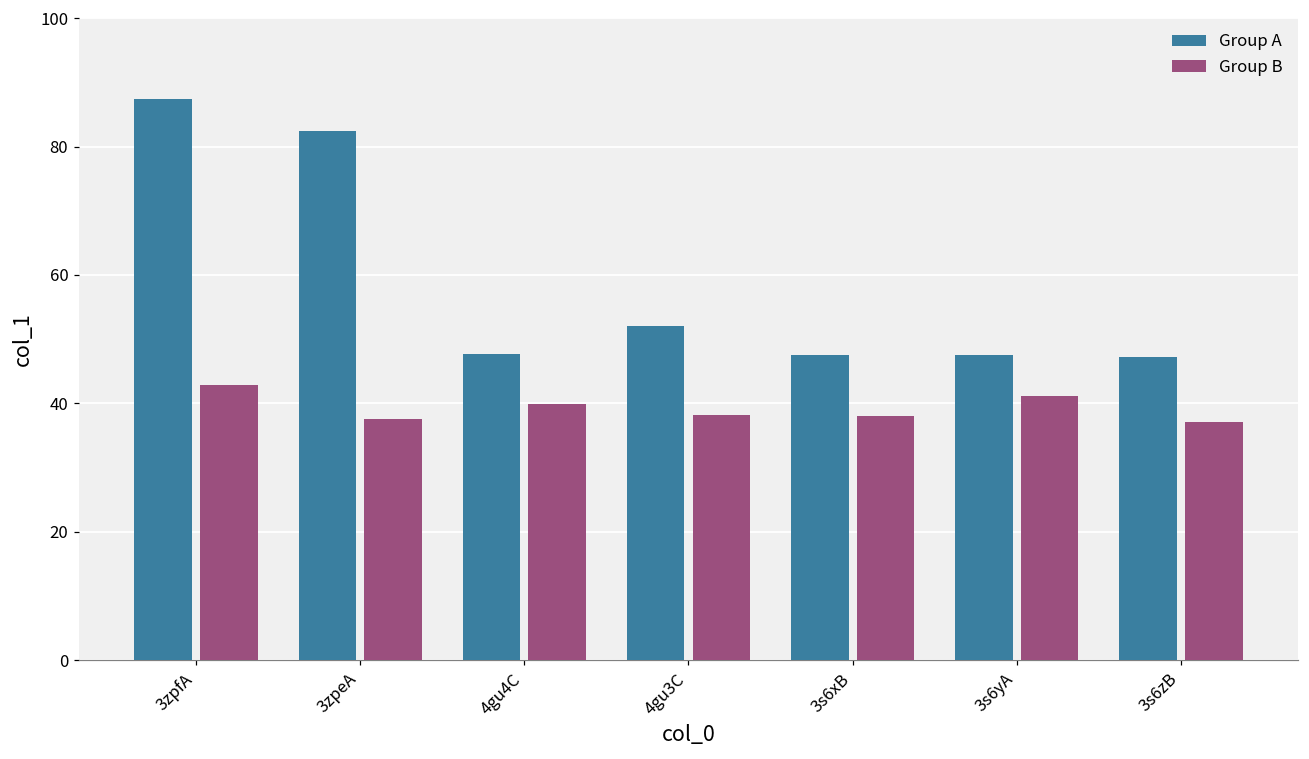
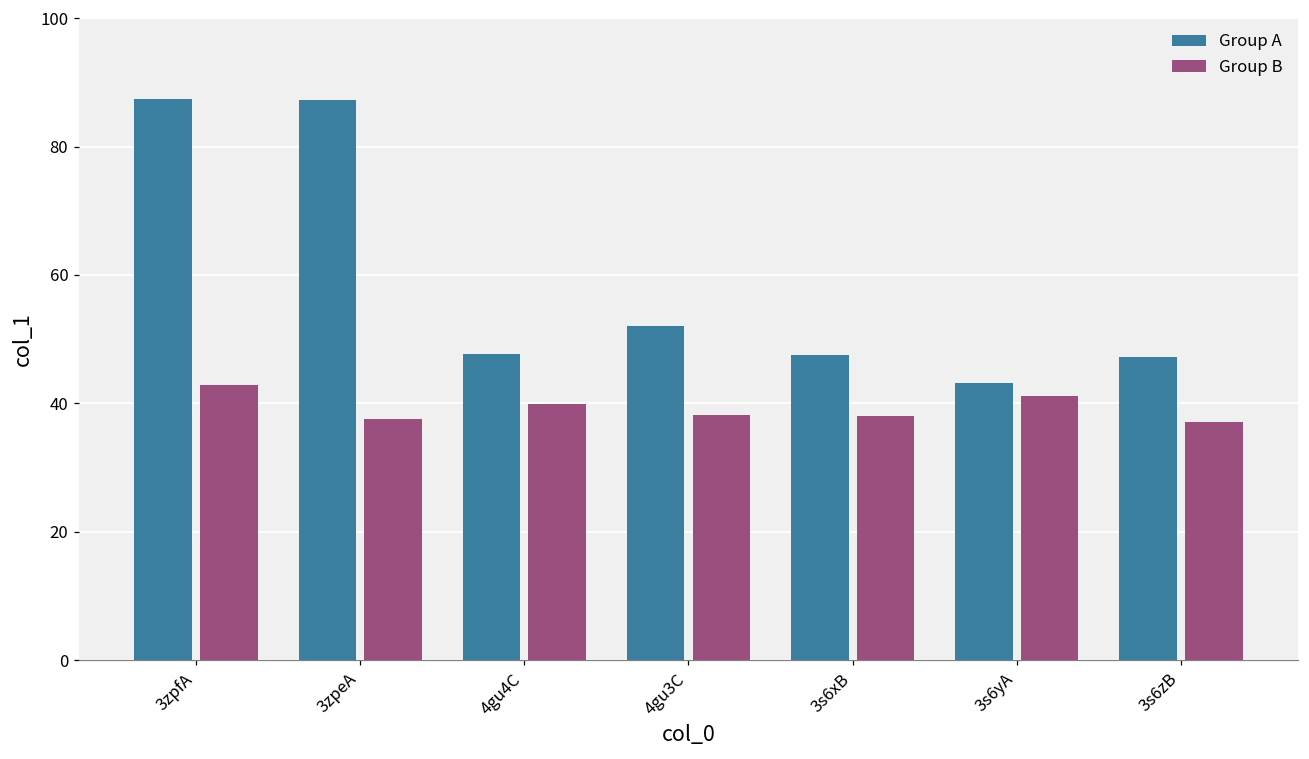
  {
    "Group A": {
      "3zpfA": 87,
-     "3zpeA": 82,
+     "3zpeA": 87,
      "4gu4C": 48,
      "4gu3C": 52,
      "3s6xB": 48,
-     "3s6yA": 48,
+     "3s6yA": 43,
      "3s6zB": 47
    },
    "Group B": {
      "3zpfA": 43,
      "3zpeA": 38,
      "4gu4C": 40,
      "4gu3C": 38,
      "3s6xB": 38,
      "3s6yA": 41,
      "3s6zB": 37
    }
  }
